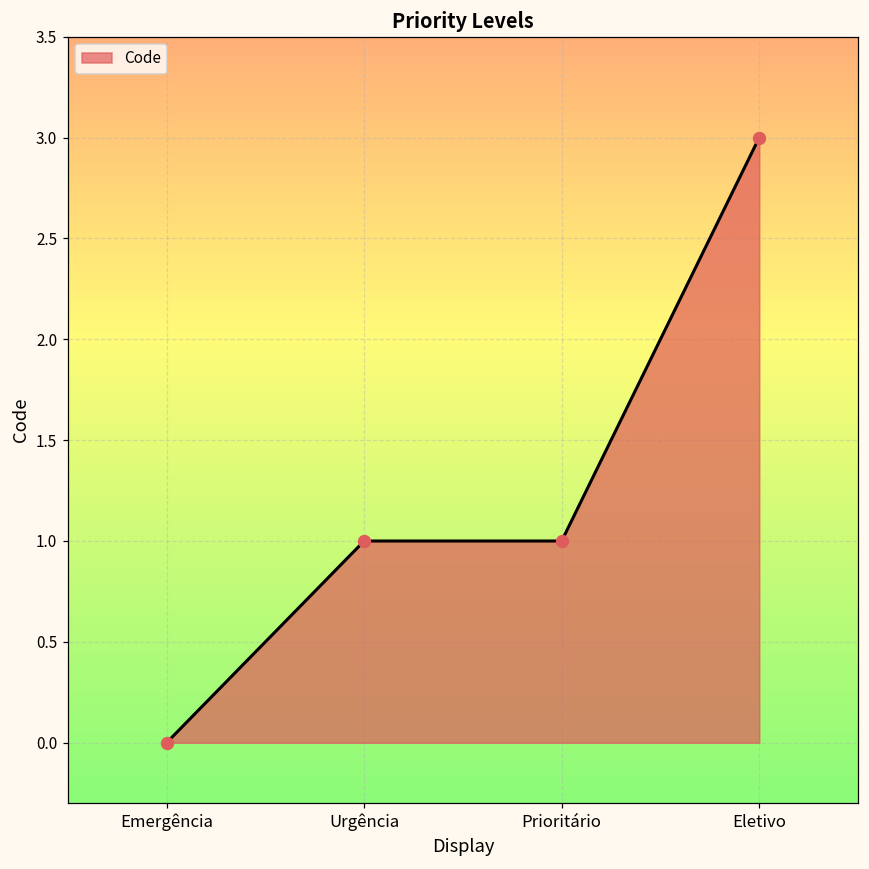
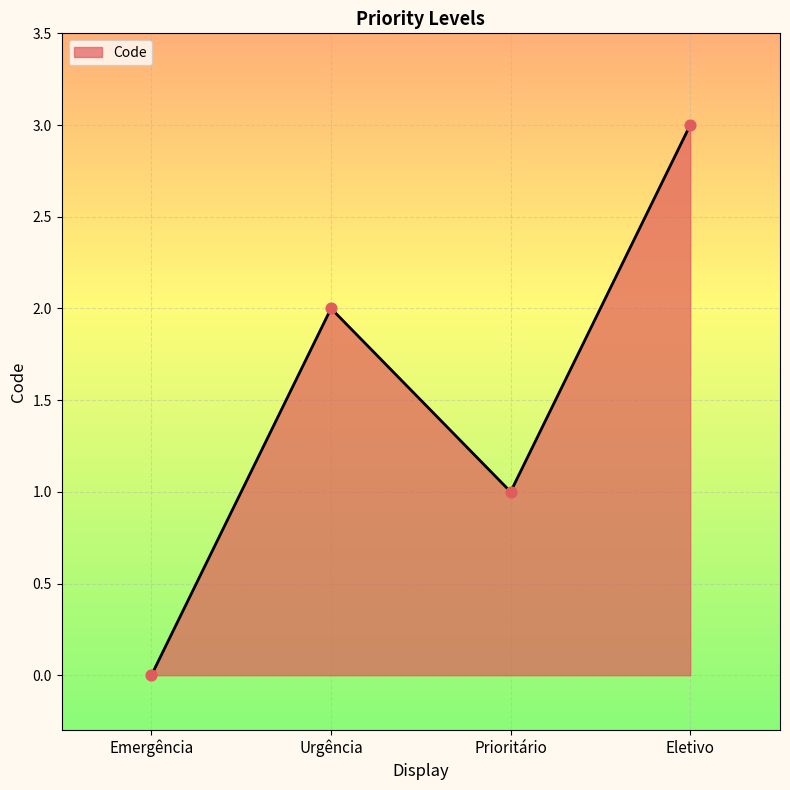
  {
    "Emergência": 0,
-   "Urgência": 1,
+   "Urgência": 2,
    "Prioritário": 1,
    "Eletivo": 3
  }
